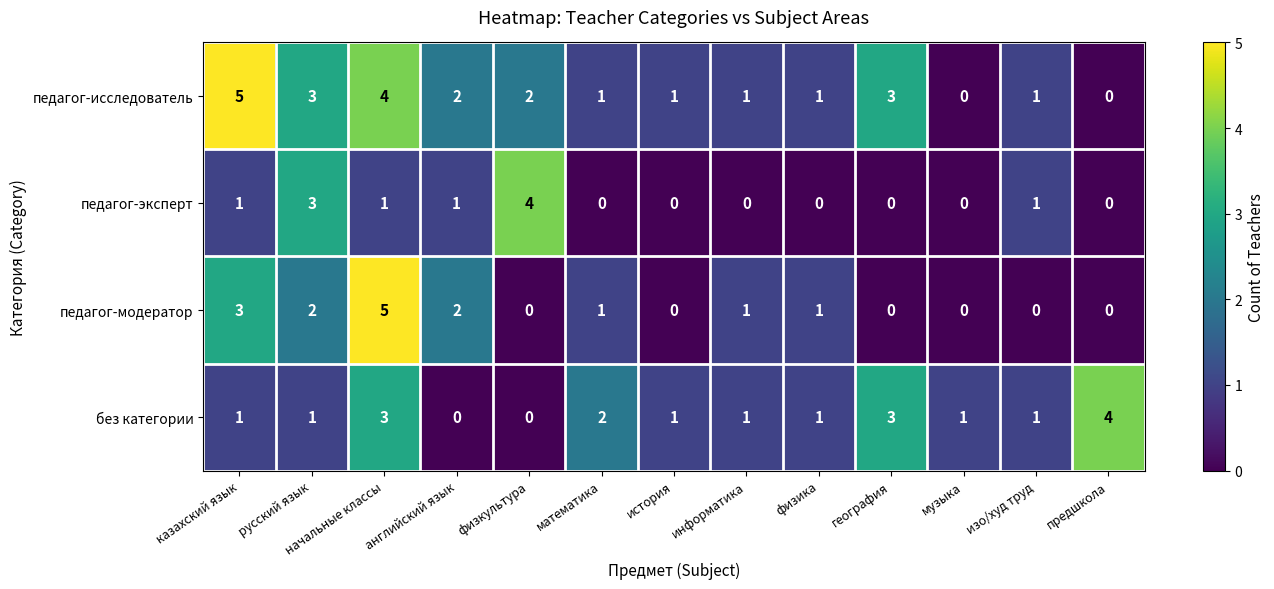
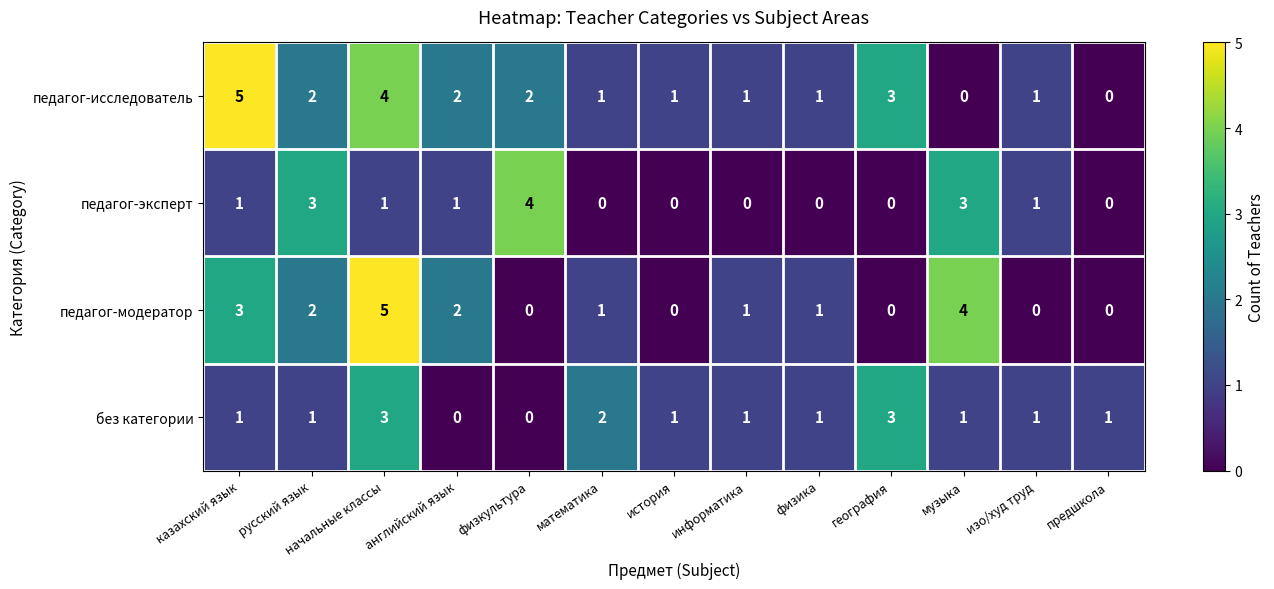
  {
    "педагог-исследователь": {
      "казахский язык": 5,
-     "русский язык": 3,
+     "русский язык": 2,
      "начальные классы": 4,
      "английский язык": 2,
      "физкультура": 2,
      "математика": 1,
      "история": 1,
      "информатика": 1,
      "физика": 1,
      "география": 3,
      "музыка": 0,
      "изо/худ труд": 1,
      "предшкола": 0
    },
    "педагог-эксперт": {
      "казахский язык": 1,
      "русский язык": 3,
      "начальные классы": 1,
      "английский язык": 1,
      "физкультура": 4,
      "математика": 0,
      "история": 0,
      "информатика": 0,
      "физика": 0,
      "география": 0,
-     "музыка": 0,
+     "музыка": 3,
      "изо/худ труд": 1,
      "предшкола": 0
    },
    "педагог-модератор": {
      "казахский язык": 3,
      "русский язык": 2,
      "начальные классы": 5,
      "английский язык": 2,
      "физкультура": 0,
      "математика": 1,
      "история": 0,
      "информатика": 1,
      "физика": 1,
      "география": 0,
-     "музыка": 0,
+     "музыка": 4,
      "изо/худ труд": 0,
      "предшкола": 0
    },
    "без категории": {
      "казахский язык": 1,
      "русский язык": 1,
      "начальные классы": 3,
      "английский язык": 0,
      "физкультура": 0,
      "математика": 2,
      "история": 1,
      "информатика": 1,
      "физика": 1,
      "география": 3,
      "музыка": 1,
      "изо/худ труд": 1,
-     "предшкола": 4
+     "предшкола": 1
    }
  }
